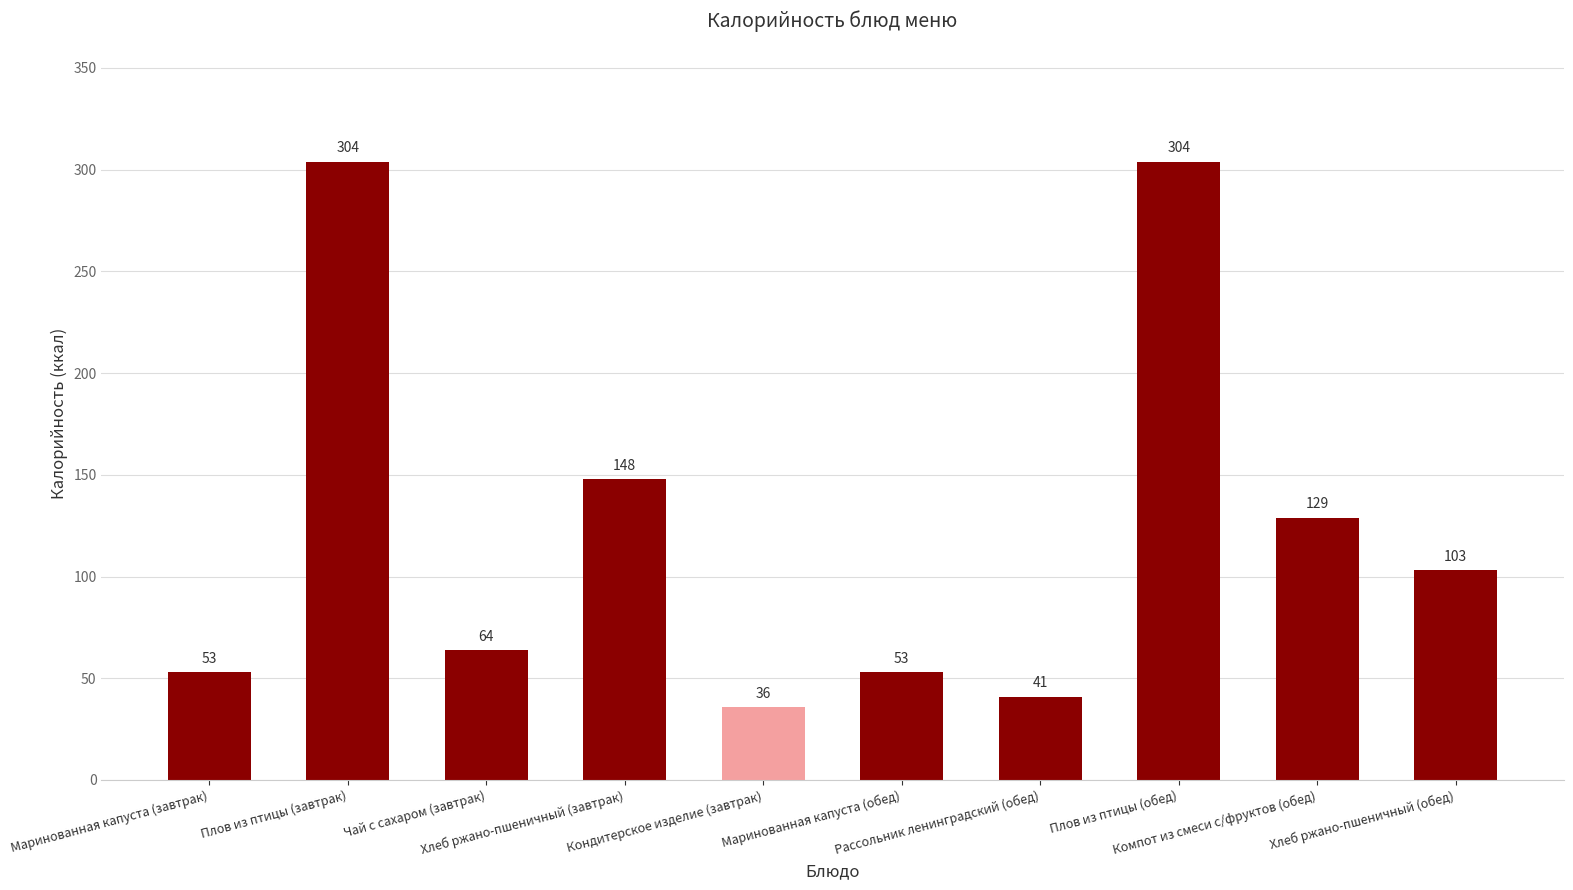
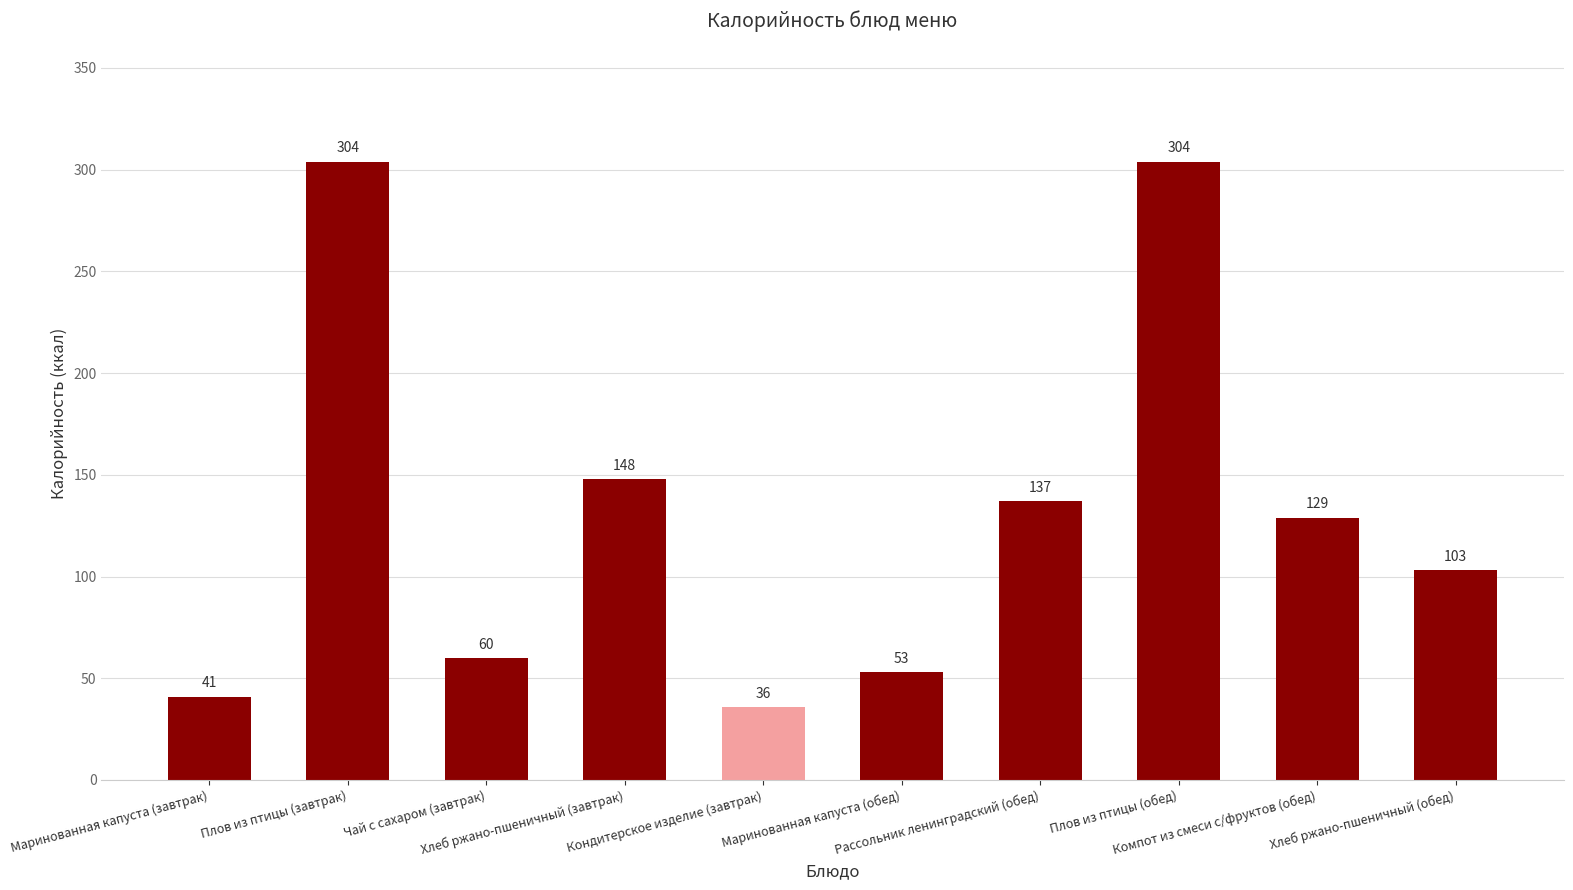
  {
-   "Маринованная капуста (завтрак)": 53,
+   "Маринованная капуста (завтрак)": 41,
    "Плов из птицы (завтрак)": 304,
-   "Чай с сахаром (завтрак)": 64,
+   "Чай с сахаром (завтрак)": 60,
    "Хлеб ржано-пшеничный (завтрак)": 148,
    "Кондитерское изделие (завтрак)": 36,
    "Маринованная капуста (обед)": 53,
-   "Рассольник ленинградский (обед)": 41,
+   "Рассольник ленинградский (обед)": 137,
    "Плов из птицы (обед)": 304,
    "Компот из смеси с/фруктов (обед)": 129,
    "Хлеб ржано-пшеничный (обед)": 103
  }
